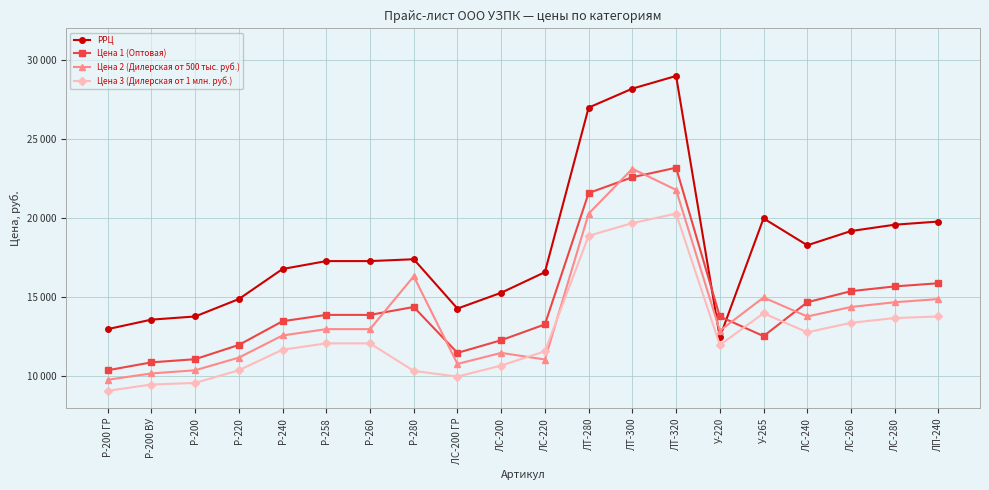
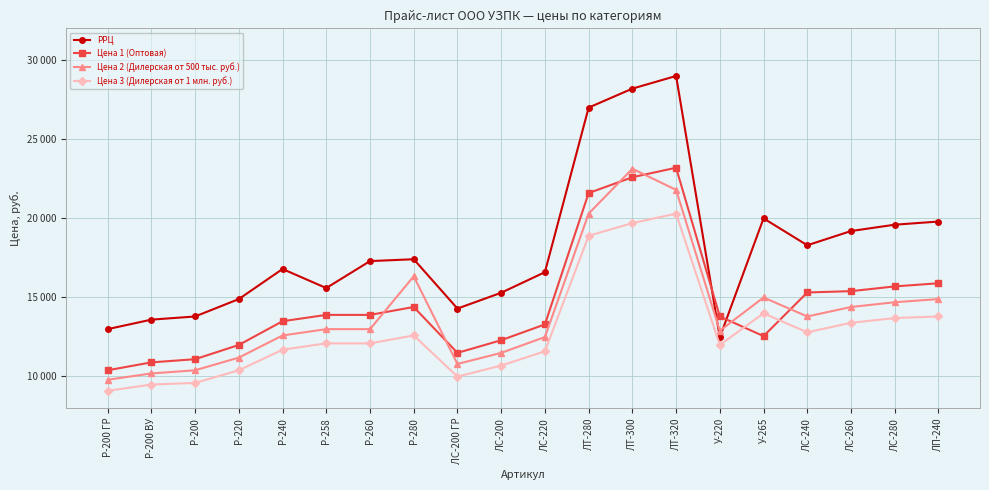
  {
    "РРЦ": {
      "Р-200 ГР": 13000,
      "Р-200 ВУ": 13600,
      "Р-200": 13800,
      "Р-220": 14900,
      "Р-240": 16800,
-     "Р-258": 17300,
+     "Р-258": 15600,
      "Р-260": 17300,
      "Р-280": 17400,
      "ЛС-200 ГР": 14300,
      "ЛС-200": 15300,
      "ЛС-220": 16600,
      "ЛТ-280": 27000,
      "ЛТ-300": 28200,
      "ЛТ-320": 29000,
      "У-220": 12500,
      "У-265": 20000,
      "ЛС-240": 18300,
      "ЛС-260": 19200,
      "ЛС-280": 19600,
      "ЛП-240": 19800
    },
    "Цена 1 (Оптовая)": {
      "Р-200 ГР": 10400,
      "Р-200 ВУ": 10900,
      "Р-200": 11100,
      "Р-220": 12000,
      "Р-240": 13500,
      "Р-258": 13900,
      "Р-260": 13900,
      "Р-280": 14400,
      "ЛС-200 ГР": 11500,
      "ЛС-200": 12300,
      "ЛС-220": 13300,
      "ЛТ-280": 21600,
      "ЛТ-300": 22600,
      "ЛТ-320": 23200,
      "У-220": 13800,
      "У-265": 12500,
-     "ЛС-240": 14700,
+     "ЛС-240": 15300,
      "ЛС-260": 15400,
      "ЛС-280": 15700,
      "ЛП-240": 15900
    },
    "Цена 2 (Дилерская от 500 тыс. руб.)": {
      "Р-200 ГР": 9800,
      "Р-200 ВУ": 10200,
      "Р-200": 10400,
      "Р-220": 11200,
      "Р-240": 12600,
      "Р-258": 13000,
      "Р-260": 13000,
      "Р-280": 16300,
      "ЛС-200 ГР": 10800,
      "ЛС-200": 11500,
-     "ЛС-220": 11100,
+     "ЛС-220": 12500,
      "ЛТ-280": 20300,
      "ЛТ-300": 23100,
      "ЛТ-320": 21800,
      "У-220": 12900,
      "У-265": 15000,
      "ЛС-240": 13800,
      "ЛС-260": 14400,
      "ЛС-280": 14700,
      "ЛП-240": 14900
    },
    "Цена 3 (Дилерская от 1 млн. руб.)": {
      "Р-200 ГР": 9100,
      "Р-200 ВУ": 9500,
      "Р-200": 9600,
      "Р-220": 10400,
      "Р-240": 11700,
      "Р-258": 12100,
      "Р-260": 12100,
-     "Р-280": 10400,
+     "Р-280": 12600,
      "ЛС-200 ГР": 10000,
      "ЛС-200": 10700,
      "ЛС-220": 11600,
      "ЛТ-280": 18900,
      "ЛТ-300": 19700,
      "ЛТ-320": 20300,
      "У-220": 12000,
      "У-265": 14000,
      "ЛС-240": 12800,
      "ЛС-260": 13400,
      "ЛС-280": 13700,
      "ЛП-240": 13800
    }
  }
